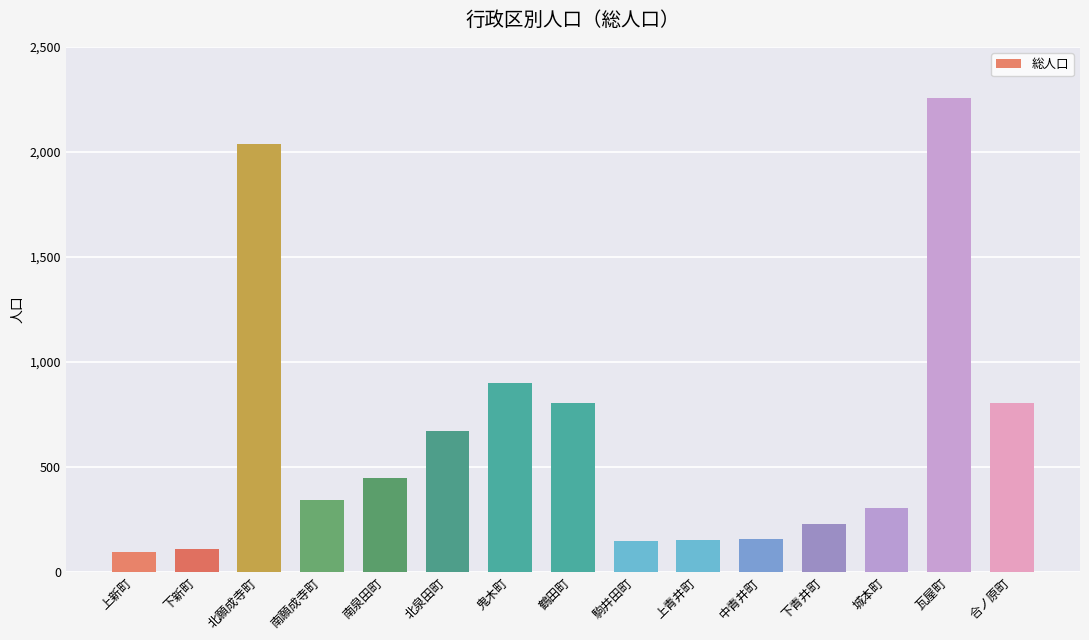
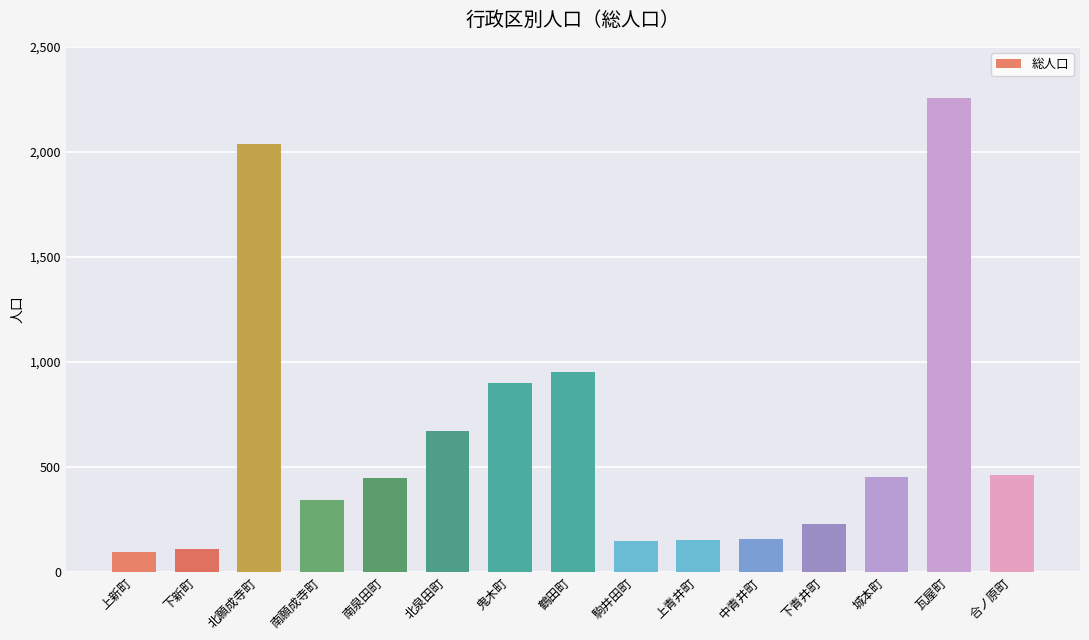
  {
    "上新町": "100",
    "下新町": "110",
    "北願成寺町": "2,040",
    "南願成寺町": "340",
    "南泉田町": "450",
    "北泉田町": "670",
    "鬼木町": "900",
-   "鶴田町": "800",
+   "鶴田町": "950",
    "駒井田町": "150",
    "上青井町": "150",
    "中青井町": "160",
    "下青井町": "230",
-   "城本町": "310",
+   "城本町": "450",
    "瓦屋町": "2,260",
-   "合ノ原町": "810"
+   "合ノ原町": "460"
  }
